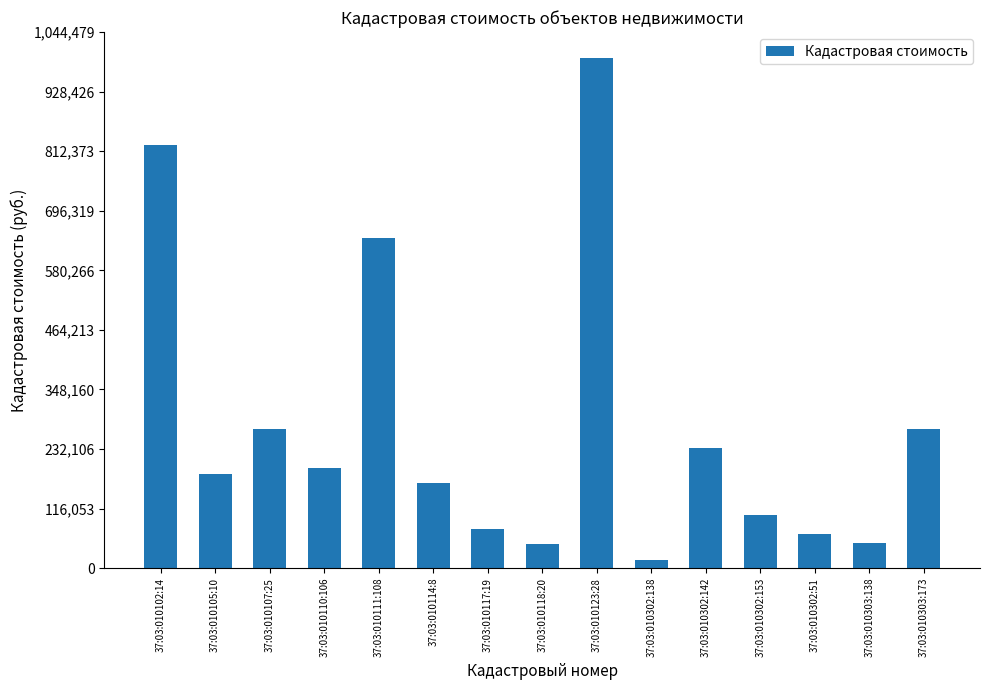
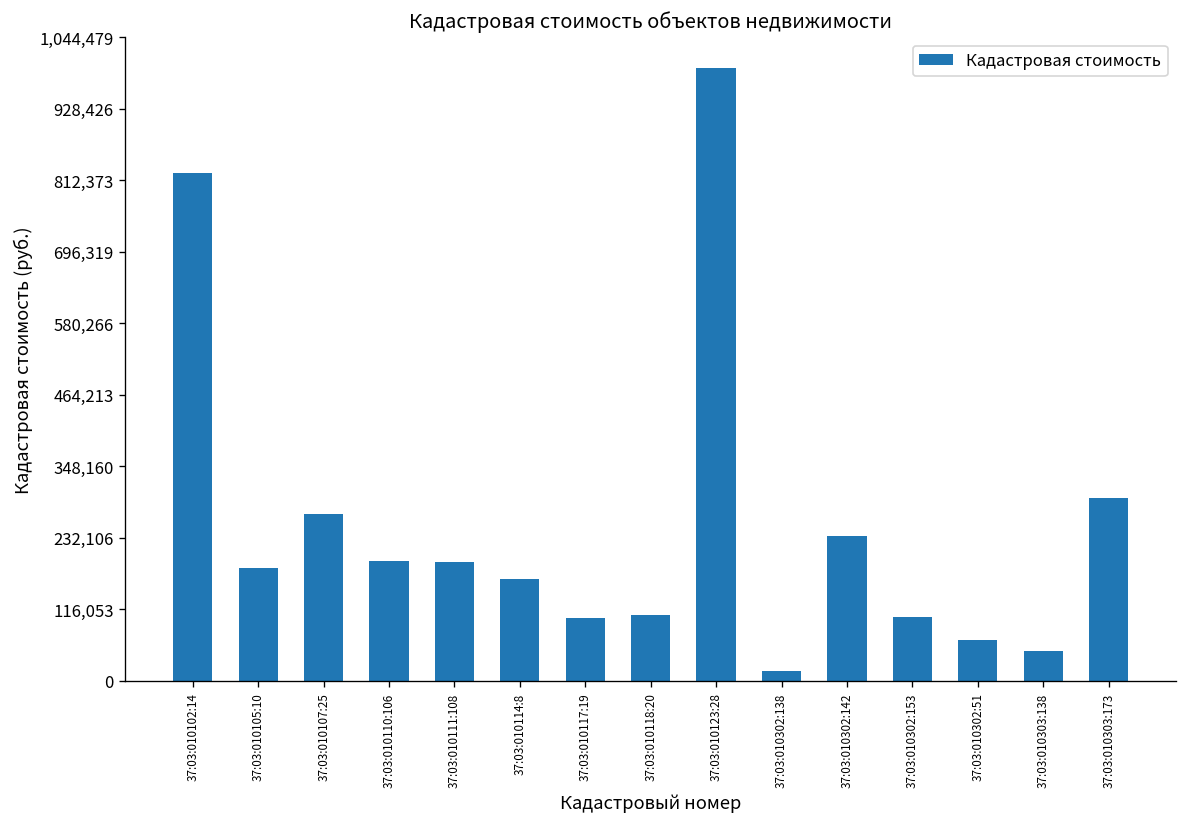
  {
    "37:03:010102:14": "820,000",
    "37:03:010105:10": "180,000",
    "37:03:010107:25": "270,000",
    "37:03:010110:106": "200,000",
-   "37:03:010111:108": "640,000",
+   "37:03:010111:108": "190,000",
    "37:03:010114:8": "160,000",
-   "37:03:010117:19": "80,000",
-   "37:03:010118:20": "50,000",
+   "37:03:010117:19": "100,000",
+   "37:03:010118:20": "110,000",
    "37:03:010123:28": "990,000",
    "37:03:010302:138": "20,000",
    "37:03:010302:142": "230,000",
    "37:03:010302:153": "100,000",
    "37:03:010302:51": "70,000",
    "37:03:010303:138": "50,000",
-   "37:03:010303:173": "270,000"
+   "37:03:010303:173": "300,000"
  }
